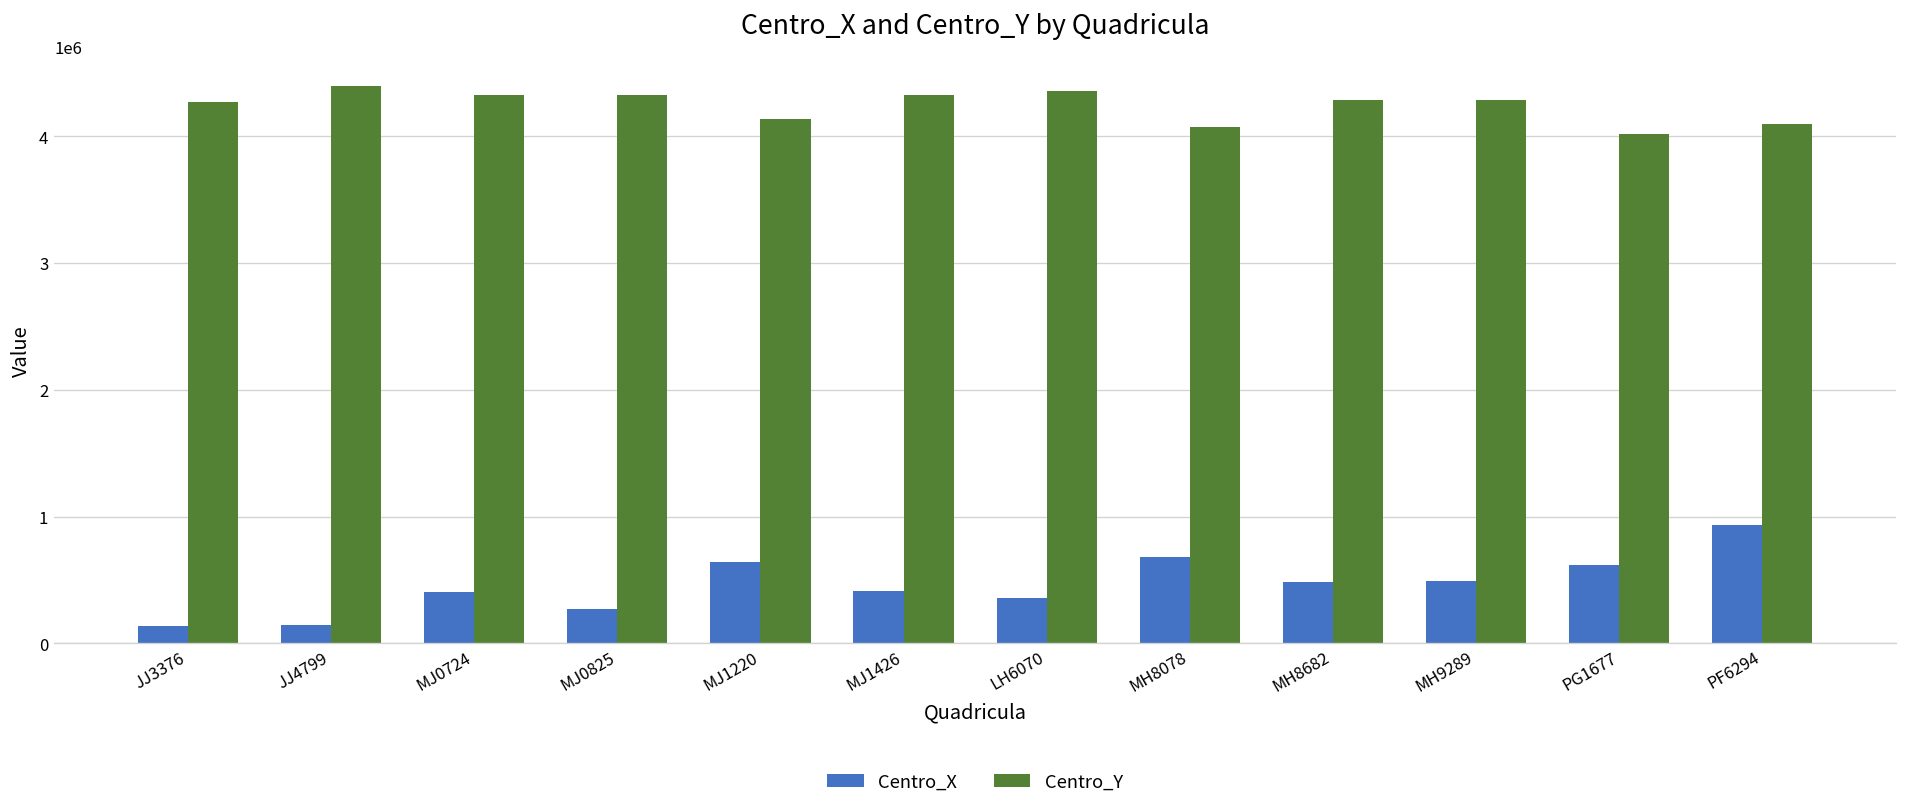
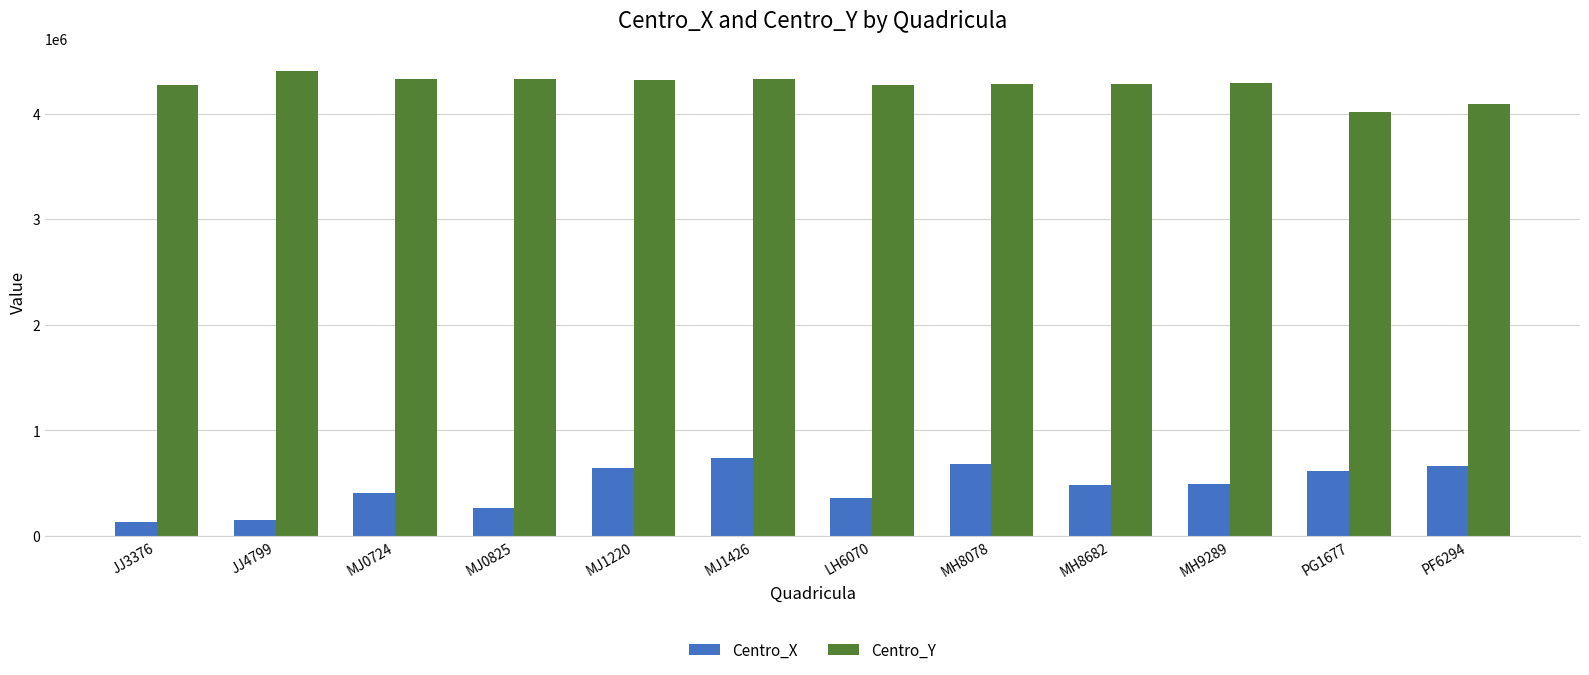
  {
    "Centro_X": {
      "JJ3376": 130000,
      "JJ4799": 150000,
      "MJ0724": 410000,
      "MJ0825": 270000,
      "MJ1220": 640000,
-     "MJ1426": 410000,
+     "MJ1426": 740000,
      "LH6070": 360000,
      "MH8078": 680000,
      "MH8682": 490000,
      "MH9289": 490000,
      "PG1677": 620000,
-     "PF6294": 930000
+     "PF6294": 660000
    },
    "Centro_Y": {
      "JJ3376": 4270000,
      "JJ4799": 4400000,
      "MJ0724": 4330000,
      "MJ0825": 4330000,
-     "MJ1220": 4140000,
+     "MJ1220": 4320000,
      "MJ1426": 4330000,
-     "LH6070": 4350000,
-     "MH8078": 4070000,
+     "LH6070": 4270000,
+     "MH8078": 4280000,
      "MH8682": 4280000,
      "MH9289": 4290000,
      "PG1677": 4020000,
      "PF6294": 4100000
    }
  }
